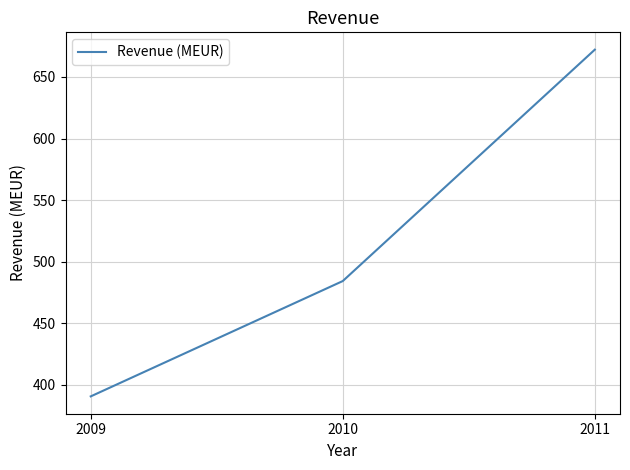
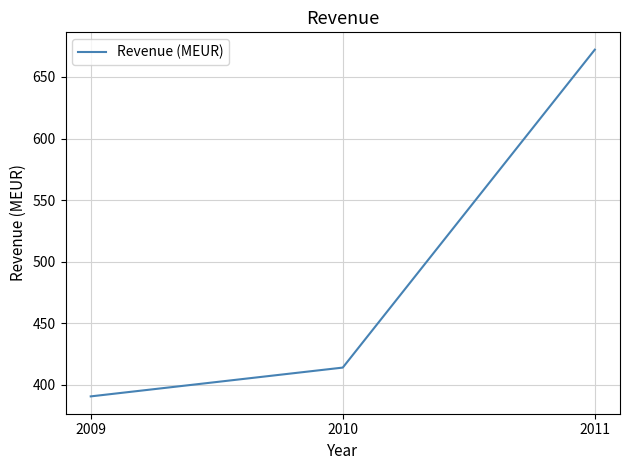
  {
    "2009": 391,
-   "2010": 484,
+   "2010": 414,
    "2011": 672
  }
